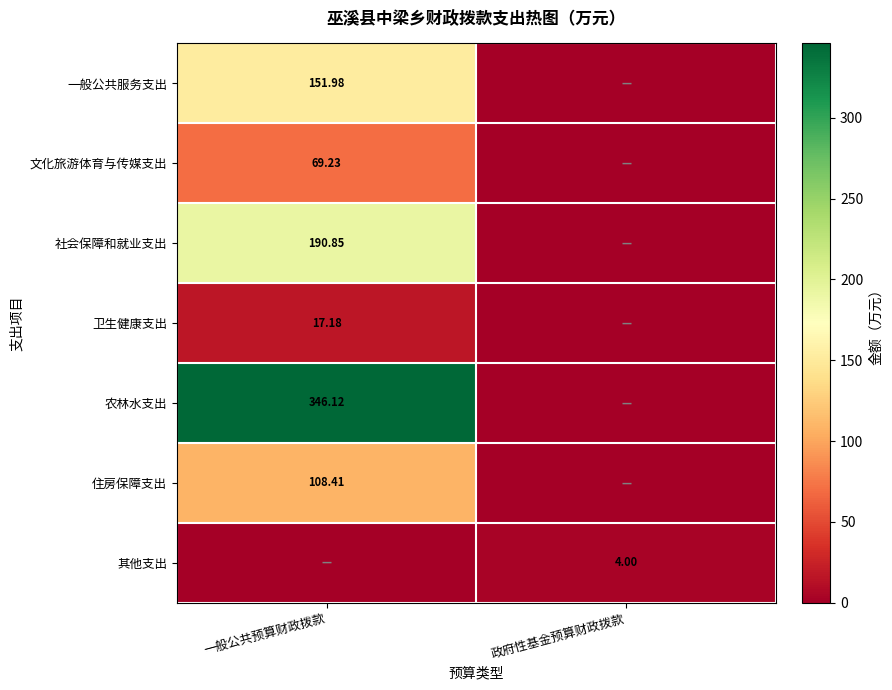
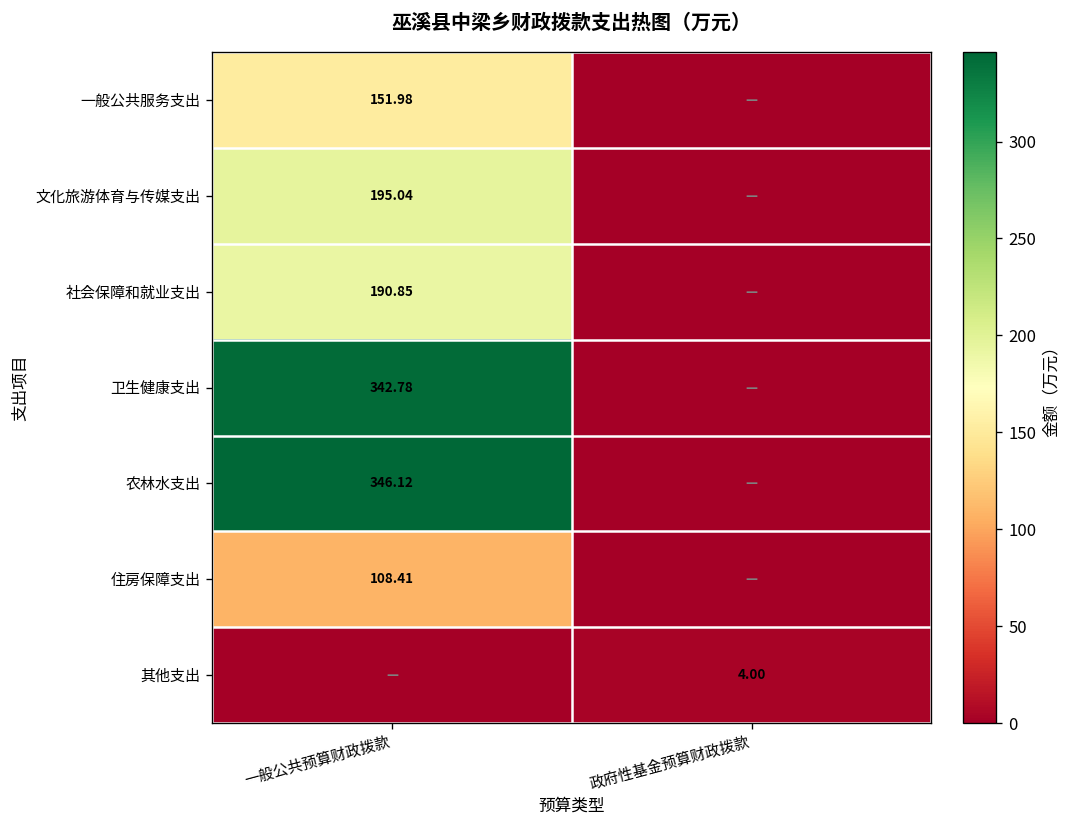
  {
    "一般公共服务支出": {
      "一般公共预算财政拨款": 151.98
    },
    "文化旅游体育与传媒支出": {
-     "一般公共预算财政拨款": 69.23
+     "一般公共预算财政拨款": 195.04
    },
    "社会保障和就业支出": {
      "一般公共预算财政拨款": 190.85
    },
    "卫生健康支出": {
-     "一般公共预算财政拨款": 17.18
+     "一般公共预算财政拨款": 342.78
    },
    "农林水支出": {
      "一般公共预算财政拨款": 346.12
    },
    "住房保障支出": {
      "一般公共预算财政拨款": 108.41
    },
    "其他支出": {
      "政府性基金预算财政拨款": 4.00
    }
  }
